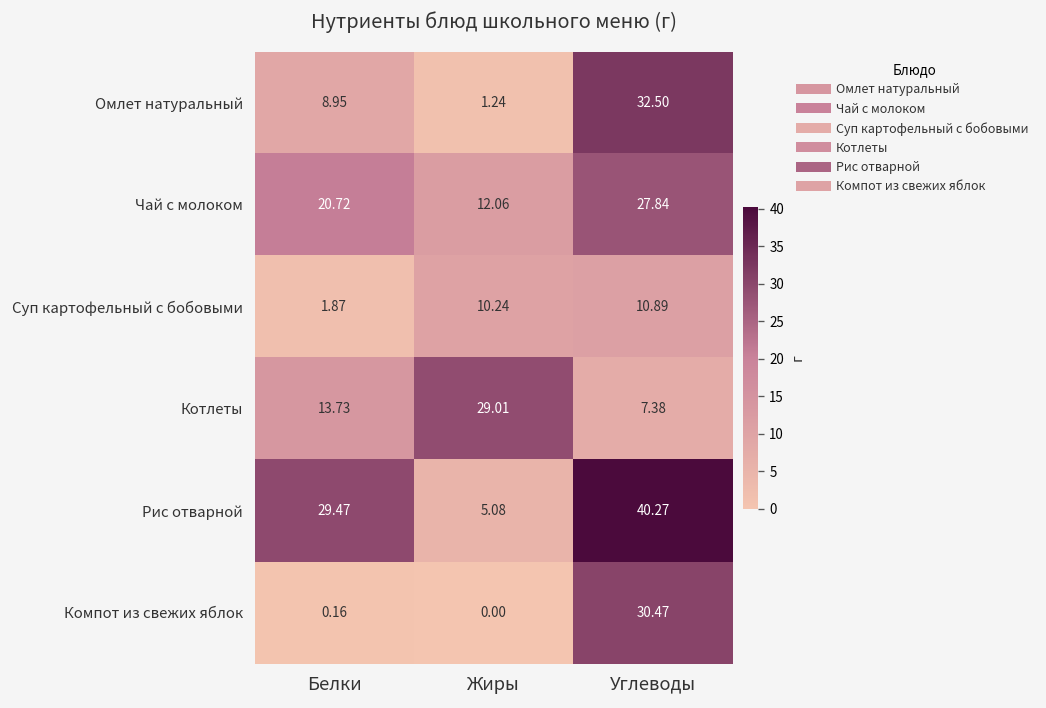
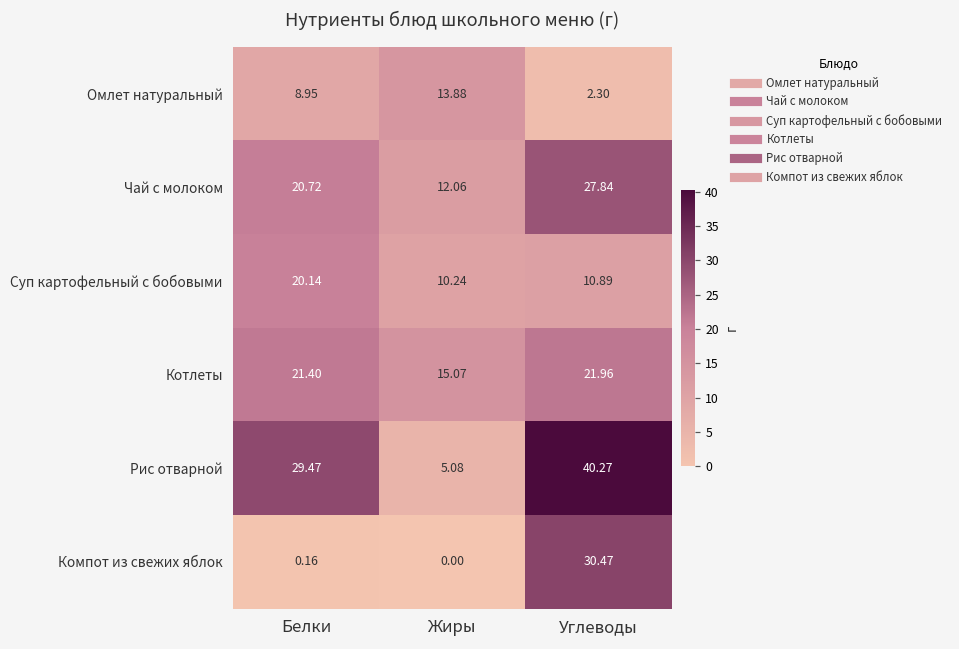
  {
    "Омлет натуральный": {
      "Белки": 8.95,
-     "Жиры": 1.24,
-     "Углеводы": 32.50
+     "Жиры": 13.88,
+     "Углеводы": 2.30
    },
    "Чай с молоком": {
      "Белки": 20.72,
      "Жиры": 12.06,
      "Углеводы": 27.84
    },
    "Суп картофельный с бобовыми": {
-     "Белки": 1.87,
+     "Белки": 20.14,
      "Жиры": 10.24,
      "Углеводы": 10.89
    },
    "Котлеты": {
-     "Белки": 13.73,
-     "Жиры": 29.01,
-     "Углеводы": 7.38
+     "Белки": 21.40,
+     "Жиры": 15.07,
+     "Углеводы": 21.96
    },
    "Рис отварной": {
      "Белки": 29.47,
      "Жиры": 5.08,
      "Углеводы": 40.27
    },
    "Компот из свежих яблок": {
      "Белки": 0.16,
      "Жиры": 0.00,
      "Углеводы": 30.47
    }
  }
